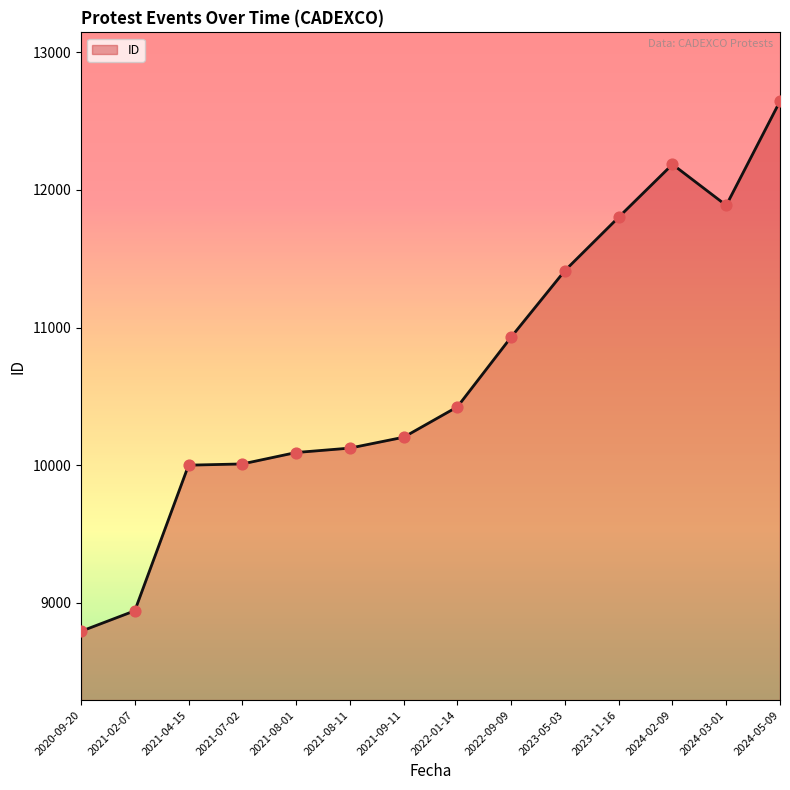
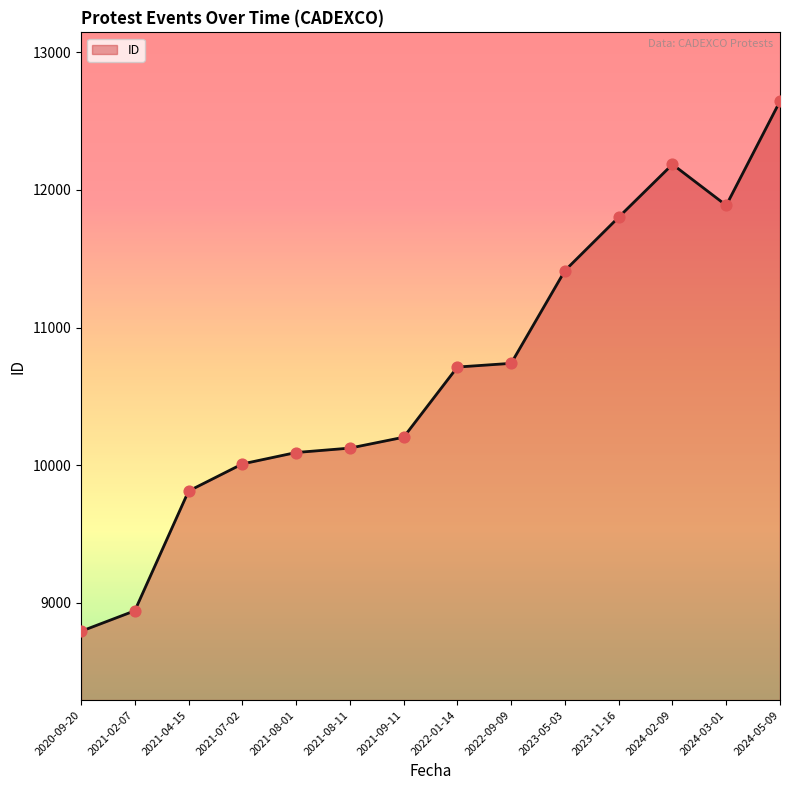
  {
    "2020-09-20": 8790,
    "2021-02-07": 8940,
-   "2021-04-15": 10000,
+   "2021-04-15": 9810,
    "2021-07-02": 10010,
    "2021-08-01": 10090,
    "2021-08-11": 10120,
    "2021-09-11": 10200,
-   "2022-01-14": 10420,
-   "2022-09-09": 10930,
+   "2022-01-14": 10710,
+   "2022-09-09": 10740,
    "2023-05-03": 11410,
    "2023-11-16": 11800,
    "2024-02-09": 12190,
    "2024-03-01": 11890,
    "2024-05-09": 12650
  }
